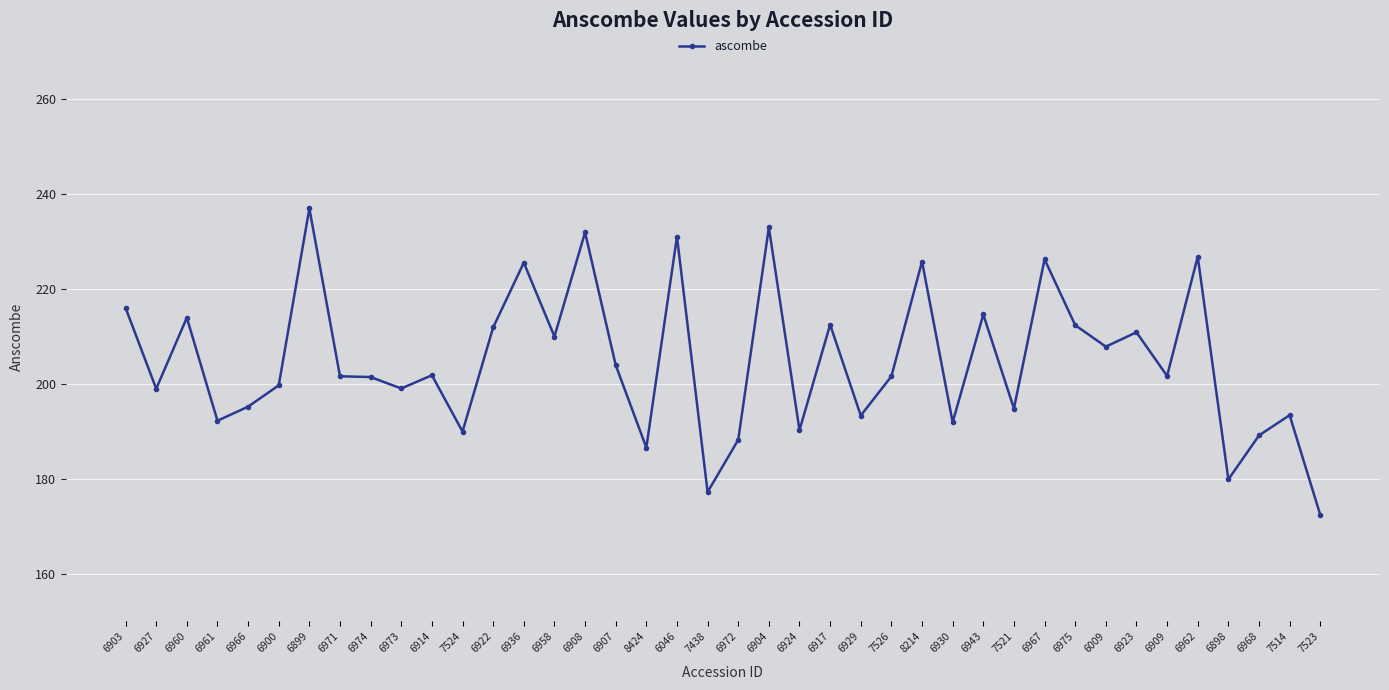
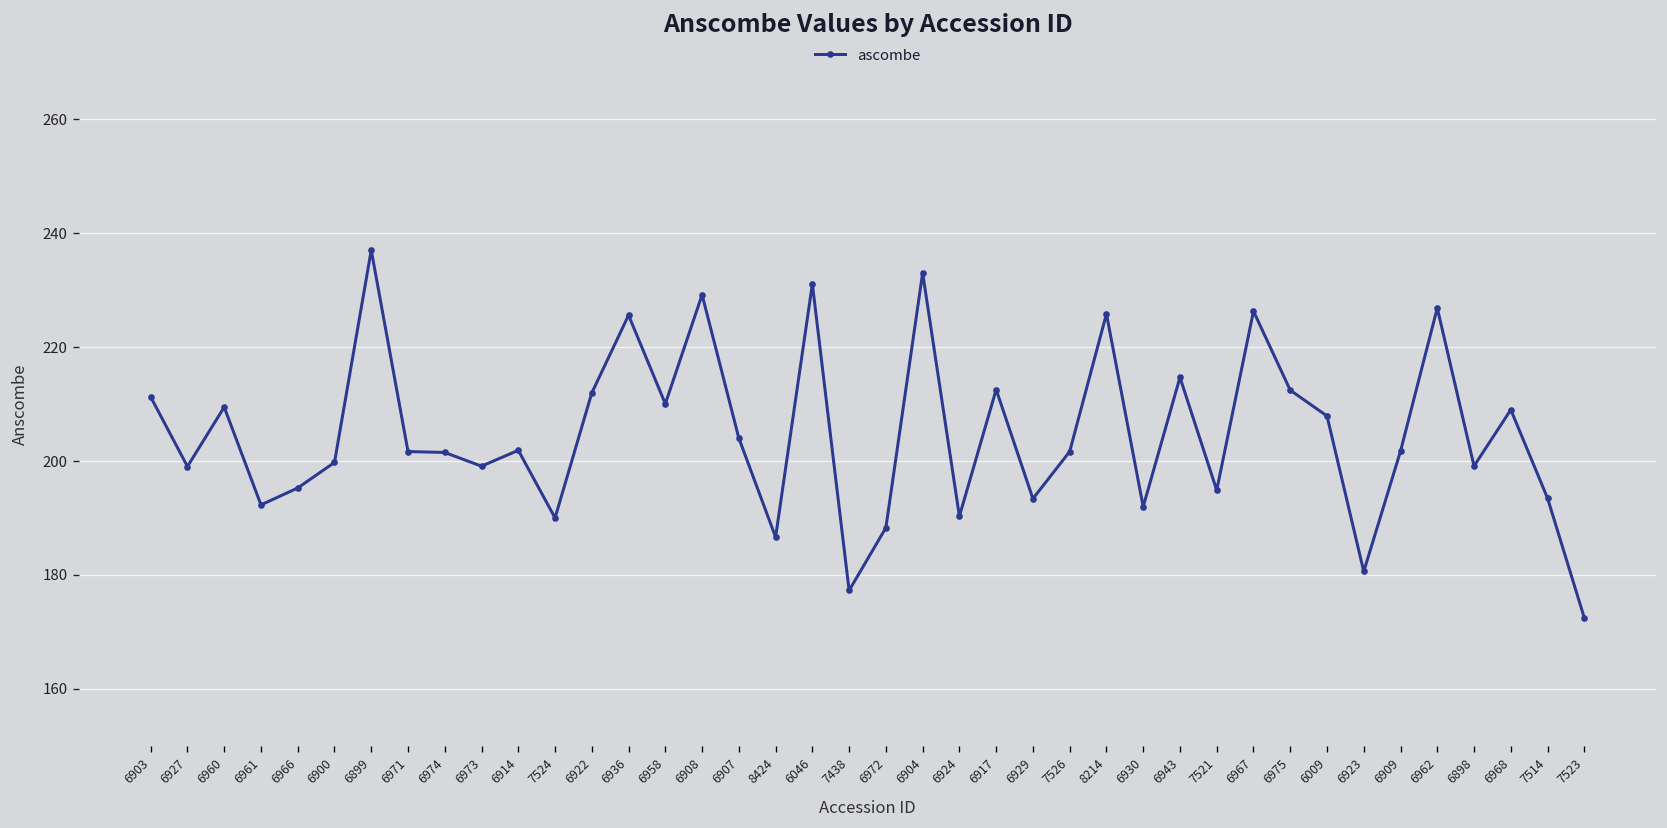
  {
-   "6903": 216,
+   "6903": 211,
    "6927": 199,
-   "6960": 214,
+   "6960": 209,
    "6961": 192,
    "6966": 195,
    "6900": 200,
    "6899": 237,
    "6971": 202,
    "6974": 202,
    "6973": 199,
    "6914": 202,
    "7524": 190,
    "6922": 212,
    "6936": 226,
    "6958": 210,
-   "6908": 232,
+   "6908": 229,
    "6907": 204,
    "8424": 187,
    "6046": 231,
    "7438": 177,
    "6972": 188,
    "6904": 233,
    "6924": 190,
    "6917": 213,
    "6929": 193,
    "7526": 202,
    "8214": 226,
    "6930": 192,
    "6943": 215,
    "7521": 195,
    "6967": 226,
    "6975": 212,
    "6009": 208,
-   "6923": 211,
+   "6923": 181,
    "6909": 202,
    "6962": 227,
-   "6898": 180,
-   "6968": 189,
+   "6898": 199,
+   "6968": 209,
    "7514": 193,
    "7523": 172
  }
